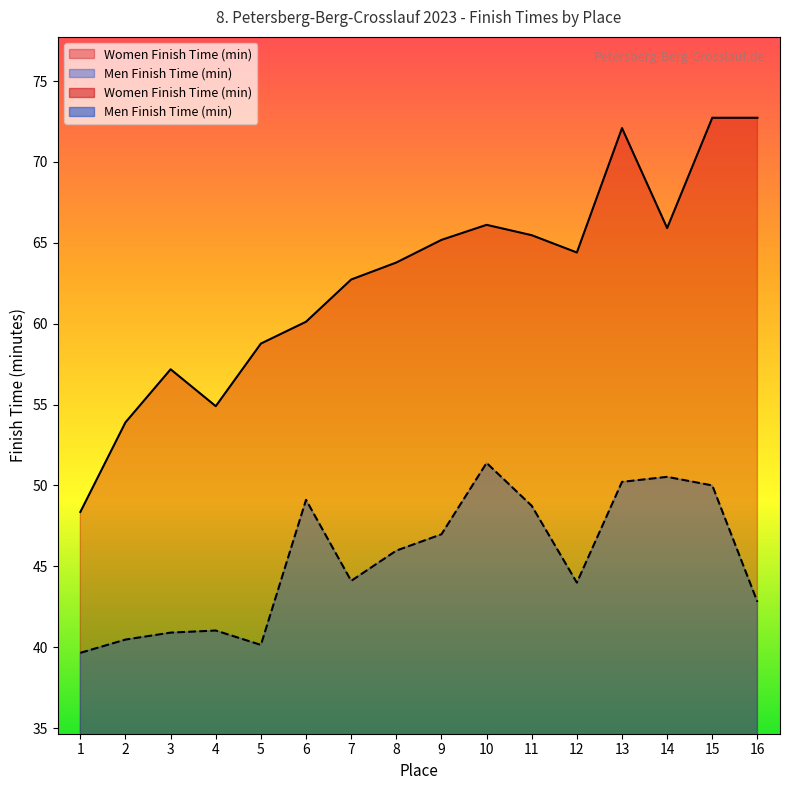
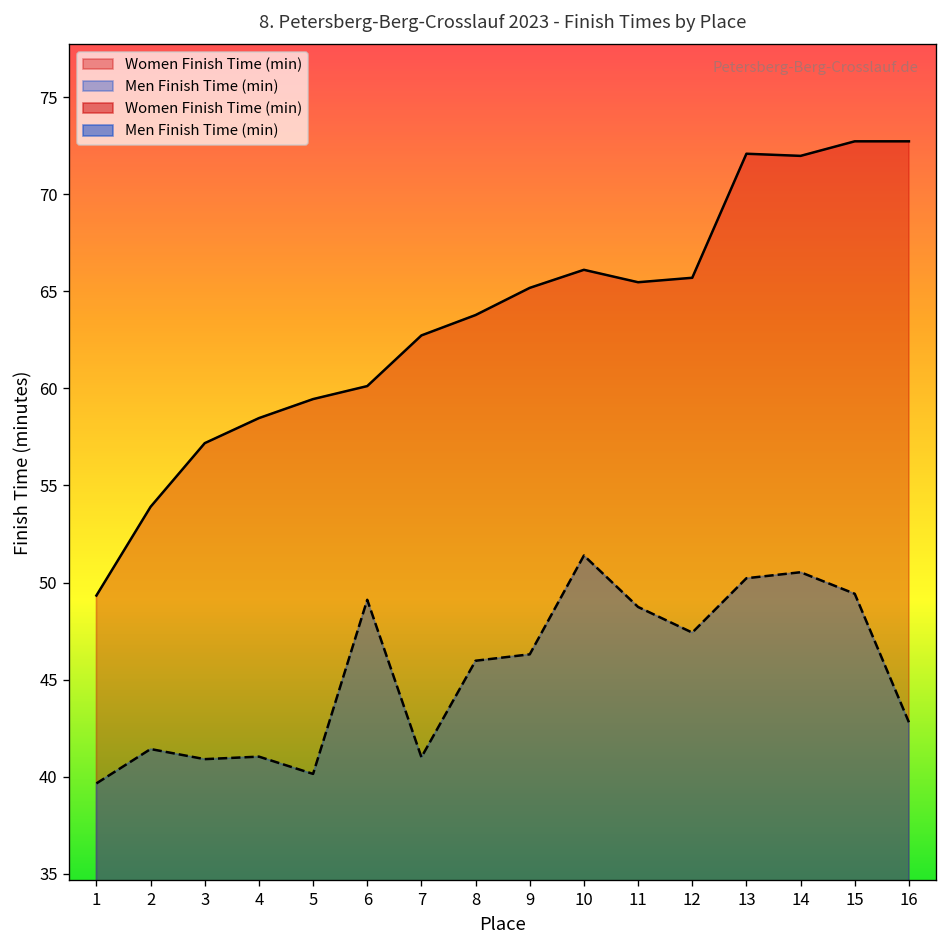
  {
    "Women Finish Time (min)": {
-     "1": 48.4,
+     "1": 49.3,
      "2": 53.9,
      "3": 57.2,
-     "4": 54.9,
-     "5": 58.8,
+     "4": 58.5,
+     "5": 59.5,
      "6": 60.1,
      "7": 62.7,
      "8": 63.8,
      "9": 65.2,
      "10": 66.1,
      "11": 65.5,
-     "12": 64.4,
+     "12": 65.7,
      "13": 72.1,
-     "14": 65.9,
+     "14": 72.0,
      "15": 72.7,
      "16": 72.7
    },
    "Men Finish Time (min)": {
      "1": 39.7,
-     "2": 40.5,
+     "2": 41.4,
      "3": 40.9,
      "4": 41.0,
      "5": 40.1,
      "6": 49.1,
-     "7": 44.1,
+     "7": 41.0,
      "8": 46.0,
-     "9": 47.0,
+     "9": 46.3,
      "10": 51.4,
      "11": 48.7,
-     "12": 44.0,
+     "12": 47.4,
      "13": 50.2,
      "14": 50.5,
-     "15": 50.0,
+     "15": 49.4,
      "16": 42.8
    }
  }
